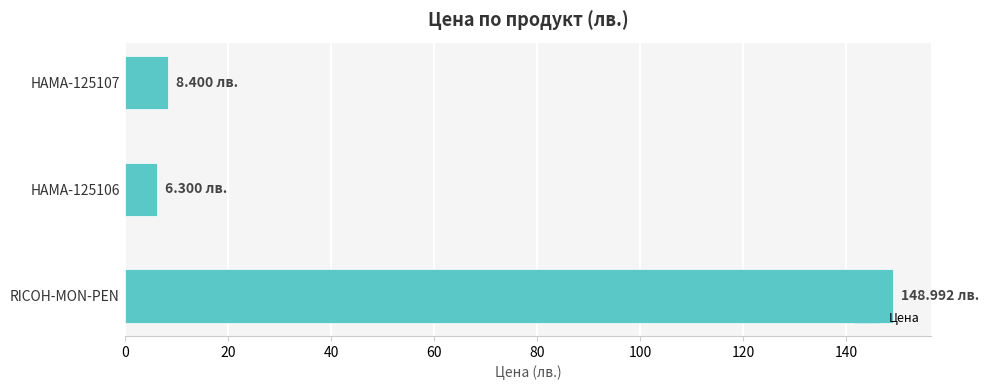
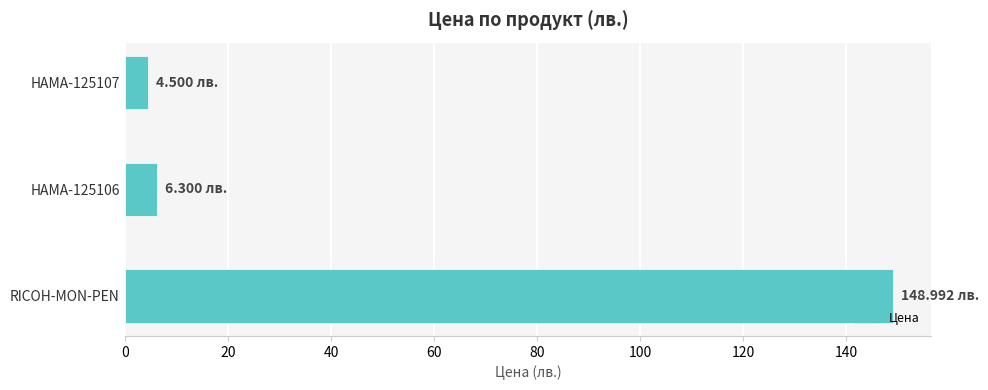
  {
-   "HAMA-125107": 8.400,
+   "HAMA-125107": 4.500,
    "HAMA-125106": 6.300,
    "RICOH-MON-PEN": 148.992
  }
